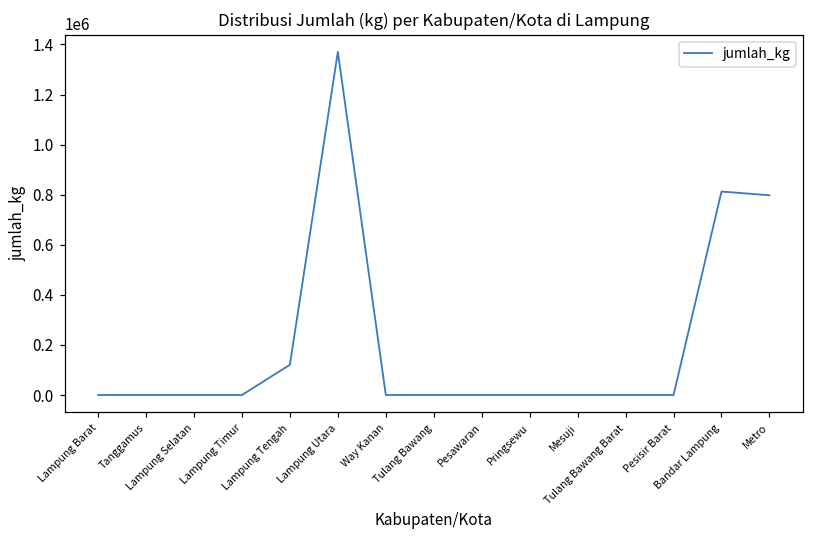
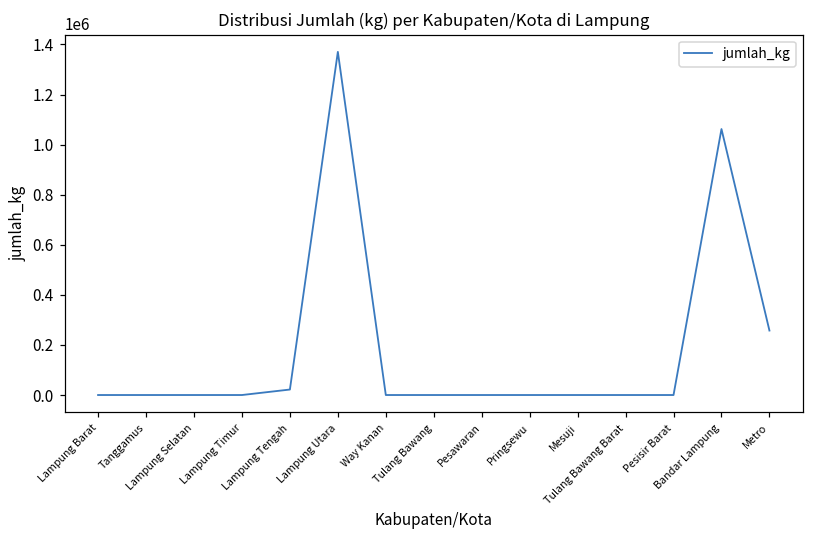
  {
    "Lampung Barat": 0,
    "Tanggamus": 0,
    "Lampung Selatan": 0,
    "Lampung Timur": 0,
-   "Lampung Tengah": 120000,
+   "Lampung Tengah": 20000,
    "Lampung Utara": 1370000,
    "Way Kanan": 0,
    "Tulang Bawang": 0,
    "Pesawaran": 0,
    "Pringsewu": 0,
    "Mesuji": 0,
    "Tulang Bawang Barat": 0,
    "Pesisir Barat": 0,
-   "Bandar Lampung": 810000,
-   "Metro": 800000
+   "Bandar Lampung": 1060000,
+   "Metro": 260000
  }
